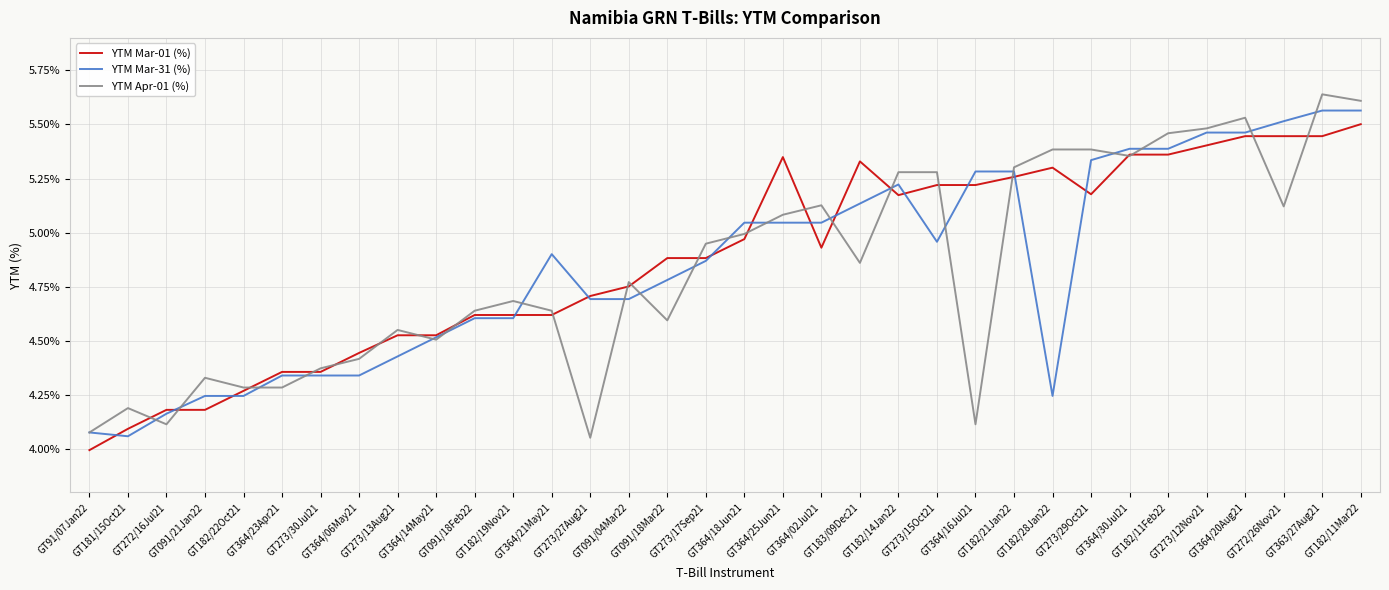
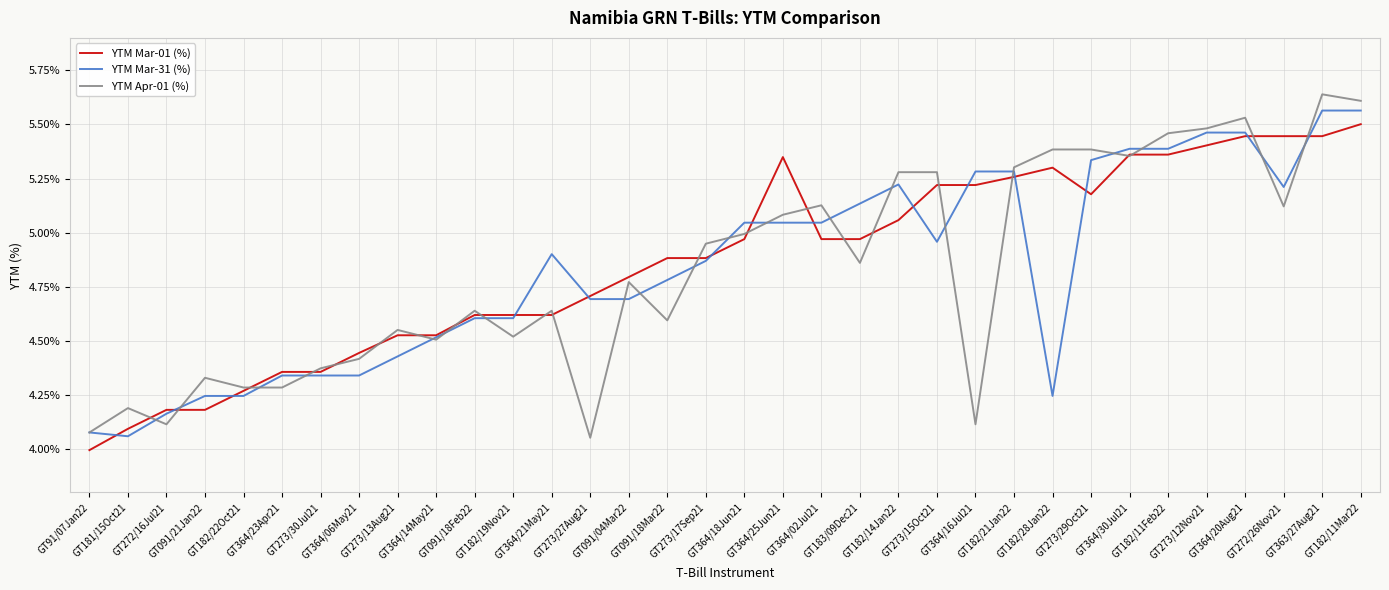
  {
    "YTM Mar-01 (%)": {
      "GT91/07Jan22": "4.00%",
      "GT181/15Oct21": "4.09%",
      "GT272/16Jul21": "4.18%",
      "GT091/21Jan22": "4.18%",
      "GT182/22Oct21": "4.27%",
      "GT364/23Apr21": "4.36%",
      "GT273/30Jul21": "4.36%",
      "GT364/06May21": "4.44%",
      "GT273/13Aug21": "4.53%",
      "GT091/18Feb22": "4.62%",
      "GT182/19Nov21": "4.62%",
      "GT364/21May21": "4.62%",
      "GT273/27Aug21": "4.71%",
-     "GT091/04Mar22": "4.75%",
+     "GT091/04Mar22": "4.80%",
      "GT091/18Mar22": "4.88%",
      "GT273/17Sep21": "4.88%",
      "GT364/18Jun21": "4.97%",
      "GT364/25Jun21": "5.35%",
-     "GT364/02Jul21": "4.93%",
-     "GT183/09Dec21": "5.33%",
-     "GT182/14Jan22": "5.17%",
+     "GT364/02Jul21": "4.97%",
+     "GT183/09Dec21": "4.97%",
+     "GT182/14Jan22": "5.06%",
      "GT273/15Oct21": "5.22%",
      "GT364/16Jul21": "5.22%",
      "GT182/21Jan22": "5.26%",
      "GT182/28Jan22": "5.30%",
      "GT273/29Oct21": "5.18%",
      "GT182/11Feb22": "5.36%",
      "GT273/12Nov21": "5.40%",
      "GT364/20Aug21": "5.45%",
      "GT272/26Nov21": "5.45%",
      "GT363/27Aug21": "5.45%",
      "GT182/11Mar22": "5.50%"
    },
    "YTM Mar-31 (%)": {
      "GT181/15Oct21": "4.06%",
      "GT272/16Jul21": "4.16%",
      "GT091/21Jan22": "4.25%",
      "GT182/22Oct21": "4.25%",
      "GT364/23Apr21": "4.34%",
      "GT273/30Jul21": "4.34%",
      "GT364/06May21": "4.34%",
      "GT273/13Aug21": "4.43%",
      "GT091/18Feb22": "4.60%",
      "GT182/19Nov21": "4.60%",
      "GT364/21May21": "4.90%",
      "GT273/27Aug21": "4.69%",
      "GT091/04Mar22": "4.69%",
      "GT091/18Mar22": "4.78%",
      "GT273/17Sep21": "4.87%",
      "GT364/18Jun21": "5.05%",
      "GT364/25Jun21": "5.05%",
      "GT364/02Jul21": "5.05%",
      "GT183/09Dec21": "5.13%",
      "GT182/14Jan22": "5.22%",
      "GT273/15Oct21": "4.96%",
      "GT364/16Jul21": "5.28%",
      "GT182/21Jan22": "5.28%",
      "GT182/28Jan22": "4.25%",
      "GT273/29Oct21": "5.34%",
      "GT364/30Jul21": "5.39%",
      "GT182/11Feb22": "5.39%",
      "GT273/12Nov21": "5.46%",
      "GT364/20Aug21": "5.46%",
-     "GT272/26Nov21": "5.52%",
+     "GT272/26Nov21": "5.21%",
      "GT363/27Aug21": "5.56%",
      "GT182/11Mar22": "5.56%"
    },
    "YTM Apr-01 (%)": {
      "GT181/15Oct21": "4.19%",
      "GT272/16Jul21": "4.11%",
      "GT091/21Jan22": "4.33%",
      "GT182/22Oct21": "4.28%",
      "GT364/23Apr21": "4.28%",
      "GT273/30Jul21": "4.37%",
      "GT364/06May21": "4.42%",
      "GT273/13Aug21": "4.55%",
      "GT091/18Feb22": "4.64%",
-     "GT182/19Nov21": "4.68%",
+     "GT182/19Nov21": "4.52%",
      "GT364/21May21": "4.64%",
      "GT273/27Aug21": "4.05%",
      "GT091/04Mar22": "4.77%",
      "GT091/18Mar22": "4.59%",
      "GT273/17Sep21": "4.95%",
      "GT364/18Jun21": "4.99%",
      "GT364/25Jun21": "5.08%",
      "GT364/02Jul21": "5.13%",
      "GT183/09Dec21": "4.86%",
      "GT182/14Jan22": "5.28%",
      "GT273/15Oct21": "5.28%",
      "GT364/16Jul21": "4.11%",
      "GT182/21Jan22": "5.30%",
      "GT182/28Jan22": "5.38%",
      "GT273/29Oct21": "5.38%",
      "GT182/11Feb22": "5.46%",
      "GT273/12Nov21": "5.48%",
      "GT364/20Aug21": "5.53%",
      "GT272/26Nov21": "5.12%",
      "GT363/27Aug21": "5.64%",
      "GT182/11Mar22": "5.61%"
    }
  }
